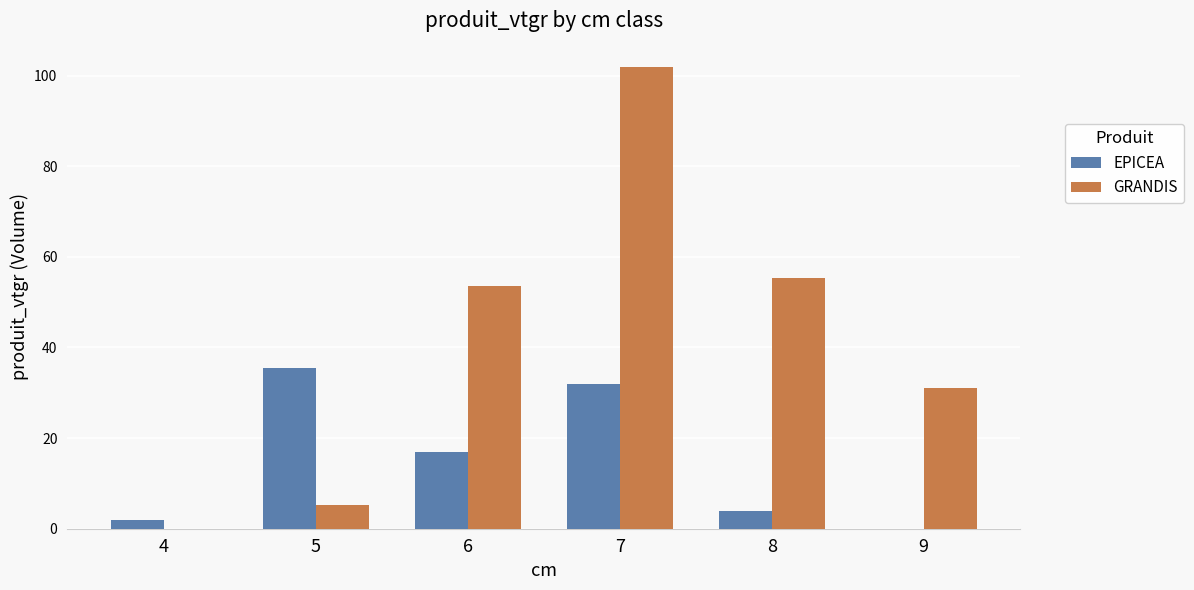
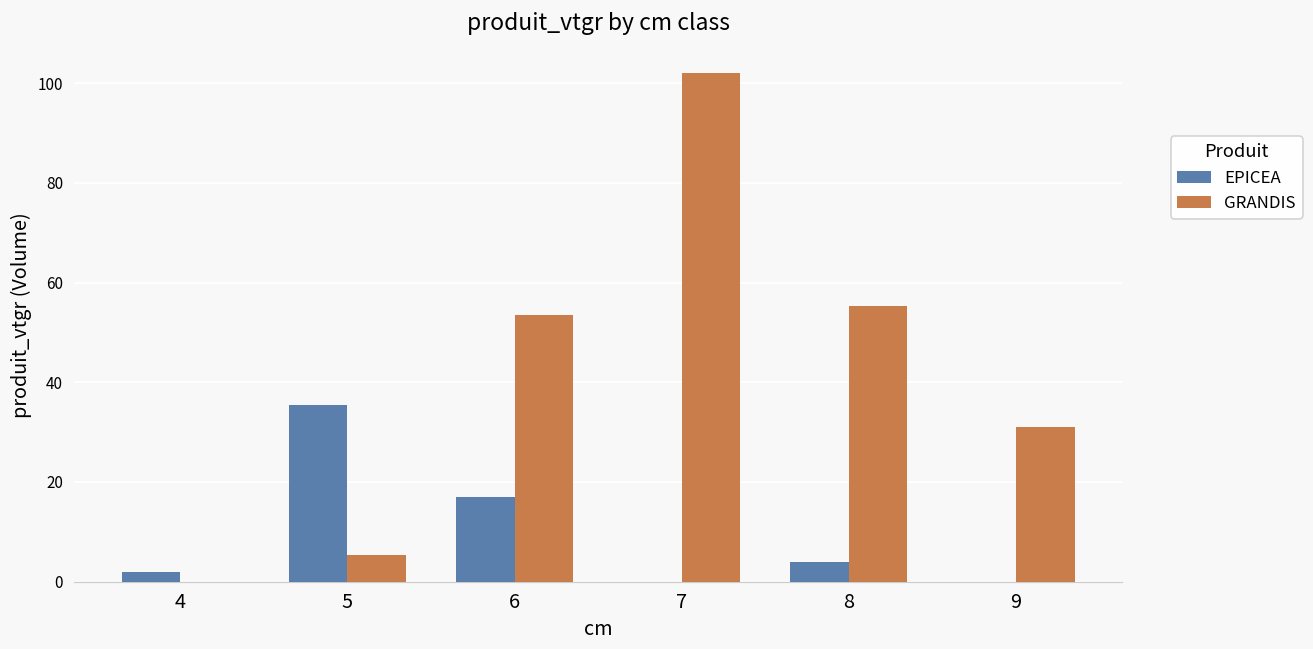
  {
    "EPICEA": {
      "4": 2,
      "5": 35,
      "6": 17,
-     "7": 32,
+     "7": 0,
      "8": 4,
      "9": 0
    },
    "GRANDIS": {
      "4": 0,
      "5": 5,
      "6": 53,
      "7": 102,
      "8": 55,
      "9": 31
    }
  }
